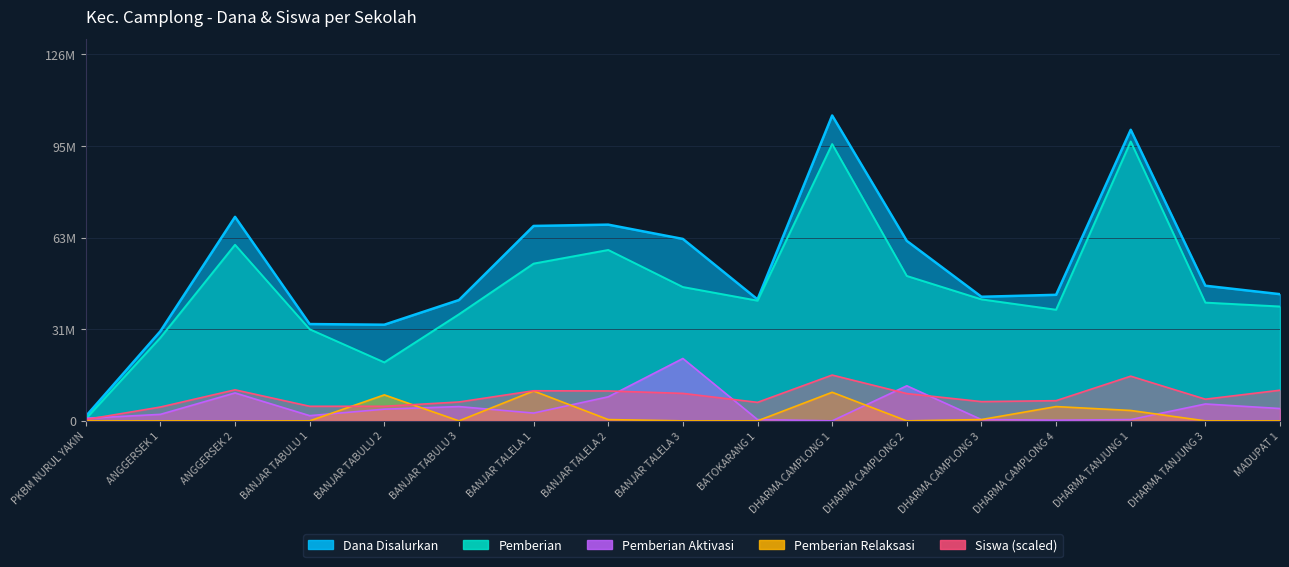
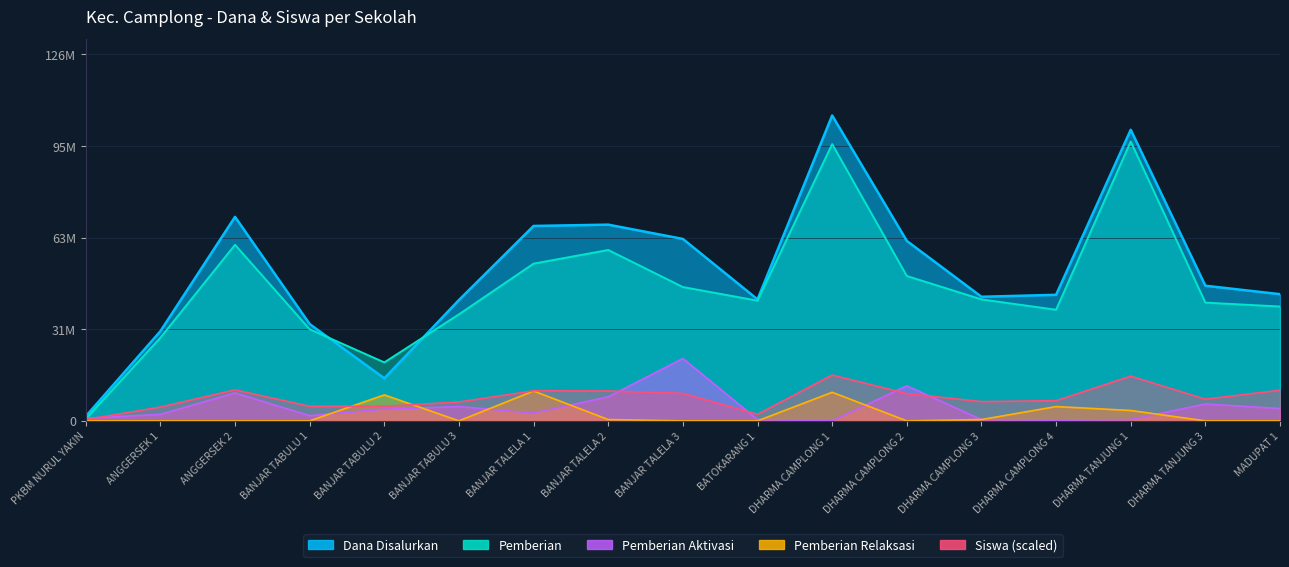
  {
    "Dana Disalurkan": {
      "ANGGERSEK 1": 31000000,
      "ANGGERSEK 2": 71000000,
      "BANJAR TABULU 1": 34000000,
-     "BANJAR TABULU 2": 33000000,
+     "BANJAR TABULU 2": 15000000,
      "BANJAR TABULU 3": 42000000,
      "BANJAR TALELA 1": 68000000,
      "BANJAR TALELA 2": 68000000,
      "BANJAR TALELA 3": 63000000,
      "DHARMA CAMPLONG 1": 106000000,
      "DHARMA CAMPLONG 2": 62000000,
      "DHARMA CAMPLONG 3": 43000000,
      "DHARMA CAMPLONG 4": 44000000,
      "DHARMA TANJUNG 1": 101000000,
      "DHARMA TANJUNG 3": 47000000,
      "MADUPAT 1": 44000000
    },
    "Pemberian": {
      "ANGGERSEK 1": 29000000,
      "ANGGERSEK 2": 61000000,
      "BANJAR TABULU 1": 32000000,
      "BANJAR TABULU 2": 20000000,
      "BANJAR TABULU 3": 37000000,
      "BANJAR TALELA 1": 54000000,
      "BANJAR TALELA 2": 59000000,
      "BANJAR TALELA 3": 46000000,
      "DHARMA CAMPLONG 1": 96000000,
      "DHARMA CAMPLONG 2": 50000000,
      "DHARMA CAMPLONG 3": 42000000,
      "DHARMA CAMPLONG 4": 38000000,
      "DHARMA TANJUNG 1": 97000000,
      "DHARMA TANJUNG 3": 41000000,
      "MADUPAT 1": 40000000
    },
    "Pemberian Aktivasi": {
      "ANGGERSEK 1": 2000000,
      "ANGGERSEK 2": 10000000,
      "BANJAR TABULU 1": 2000000,
      "BANJAR TABULU 2": 4000000,
      "BANJAR TABULU 3": 5000000,
      "BANJAR TALELA 1": 3000000,
      "BANJAR TALELA 2": 8000000,
      "BANJAR TALELA 3": 22000000,
      "DHARMA CAMPLONG 1": 0,
      "DHARMA CAMPLONG 2": 12000000,
      "DHARMA CAMPLONG 4": 0,
      "DHARMA TANJUNG 1": 0,
      "DHARMA TANJUNG 3": 6000000,
      "MADUPAT 1": 4000000
    },
    "Pemberian Relaksasi": {
      "ANGGERSEK 1": 0,
      "ANGGERSEK 2": 0,
      "BANJAR TABULU 1": 0,
      "BANJAR TABULU 2": 9000000,
      "BANJAR TABULU 3": 0,
      "BANJAR TALELA 2": 0,
      "BANJAR TALELA 3": 0,
      "DHARMA CAMPLONG 1": 10000000,
      "DHARMA CAMPLONG 2": 0,
      "DHARMA CAMPLONG 4": 5000000,
      "DHARMA TANJUNG 1": 4000000,
      "DHARMA TANJUNG 3": 0,
      "MADUPAT 1": 0
    },
    "Siswa (scaled)": {
      "ANGGERSEK 1": 5000000,
      "ANGGERSEK 2": 11000000,
      "BANJAR TABULU 1": 5000000,
      "BANJAR TABULU 2": 5000000,
      "BANJAR TABULU 3": 7000000,
      "BANJAR TALELA 2": 10000000,
      "BANJAR TALELA 3": 10000000,
-     "BATOKARANG 1": 6000000,
+     "BATOKARANG 1": 2000000,
      "DHARMA CAMPLONG 1": 16000000,
      "DHARMA CAMPLONG 2": 9000000,
      "DHARMA CAMPLONG 3": 7000000,
      "DHARMA CAMPLONG 4": 7000000,
      "DHARMA TANJUNG 1": 15000000,
      "DHARMA TANJUNG 3": 8000000,
      "MADUPAT 1": 11000000
    }
  }
